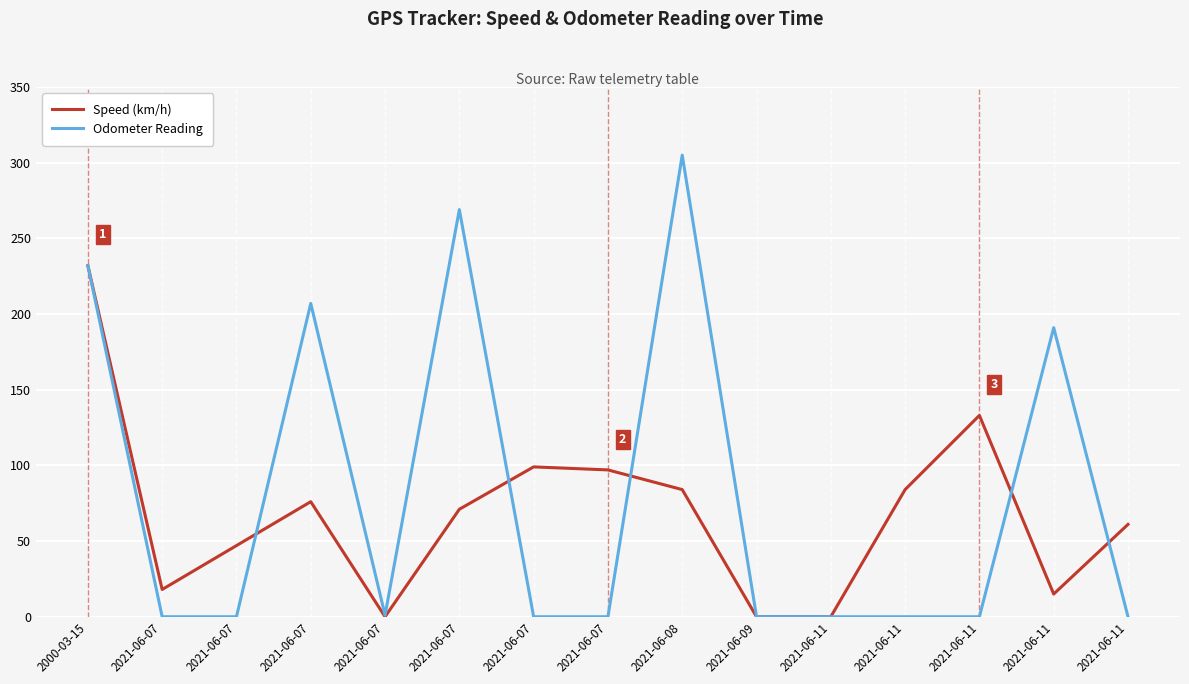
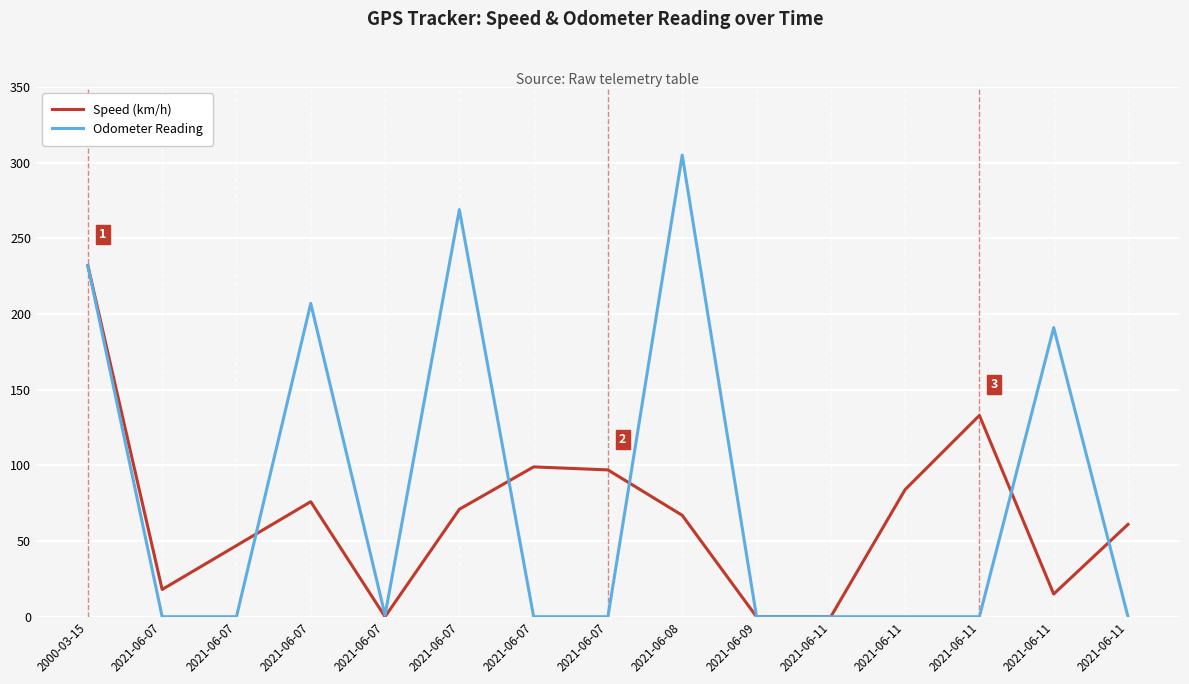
  {
    "Speed (km/h)": {
-     "2021-06-08": 84
+     "2021-06-08": 67
    },
    "Odometer Reading": {
      "2021-06-08": 305
    }
  }
